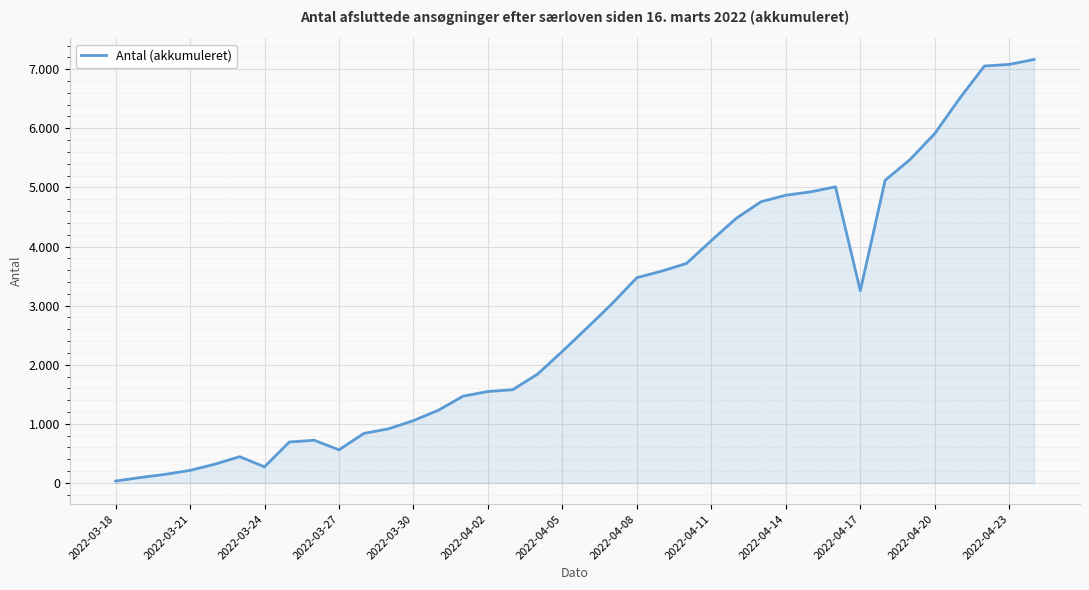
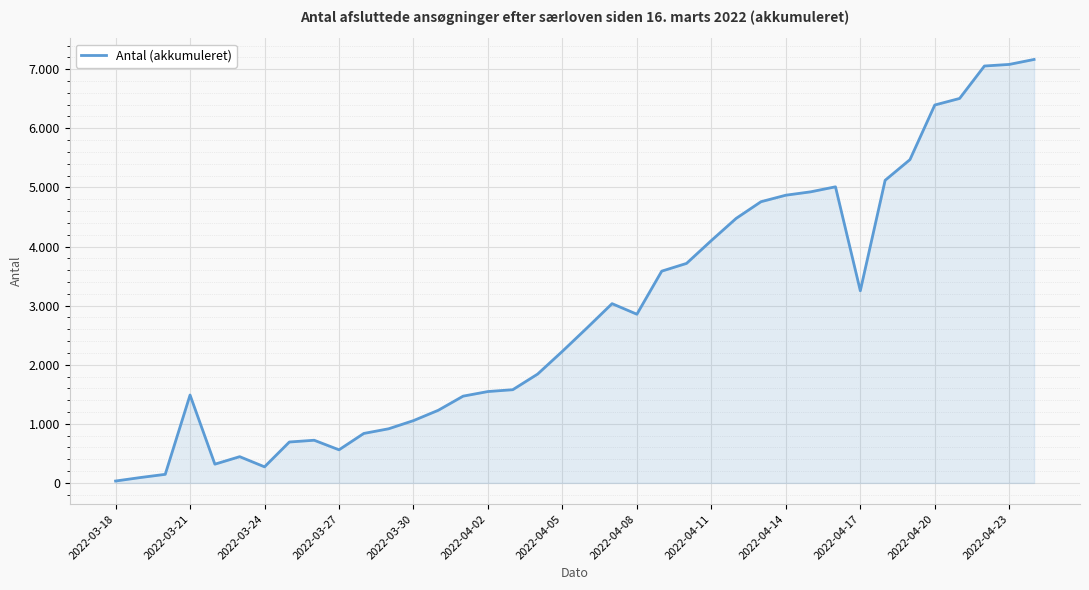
  {
    "2022-03-18": 0.0,
-   "2022-03-21": 0.2,
+   "2022-03-21": 1.5,
    "2022-03-24": 0.3,
    "2022-03-27": 0.6,
    "2022-03-30": 1.1,
    "2022-04-02": 1.5,
    "2022-04-05": 2.2,
-   "2022-04-08": 3.5,
+   "2022-04-08": 2.9,
    "2022-04-11": 4.1,
    "2022-04-14": 4.9,
    "2022-04-17": 3.3,
-   "2022-04-20": 5.9,
+   "2022-04-20": 6.4,
    "2022-04-23": 7.1
  }
